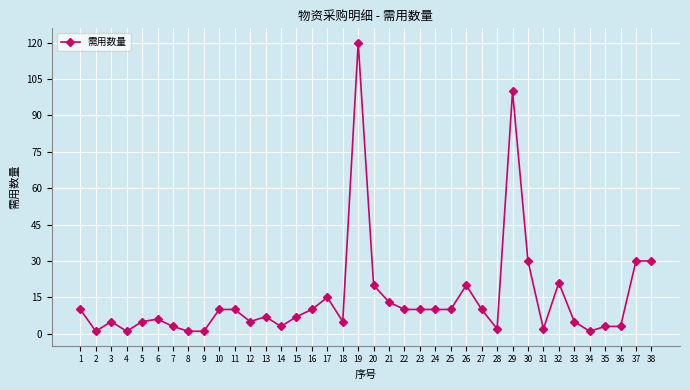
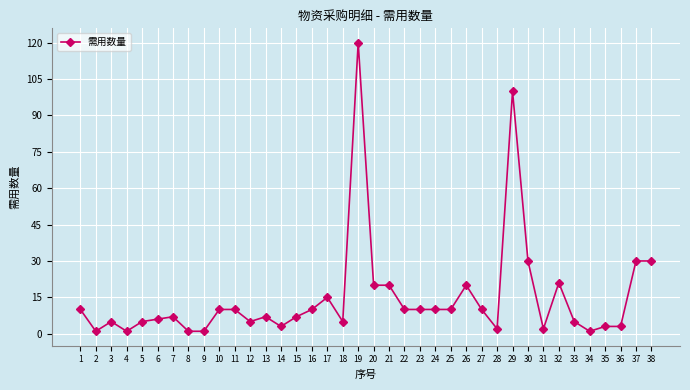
  {
    "1": 10,
    "2": 1,
    "3": 5,
    "4": 1,
    "5": 5,
    "6": 6,
-   "7": 3,
+   "7": 7,
    "8": 1,
    "9": 1,
    "10": 10,
    "11": 10,
    "12": 5,
    "13": 7,
    "14": 3,
    "15": 7,
    "16": 10,
    "17": 15,
    "18": 5,
    "19": 120,
    "20": 20,
-   "21": 13,
+   "21": 20,
    "22": 10,
    "23": 10,
    "24": 10,
    "25": 10,
    "26": 20,
    "27": 10,
    "28": 2,
    "29": 100,
    "30": 30,
    "31": 2,
    "32": 21,
    "33": 5,
    "34": 1,
    "35": 3,
    "36": 3,
    "37": 30,
    "38": 30
  }
